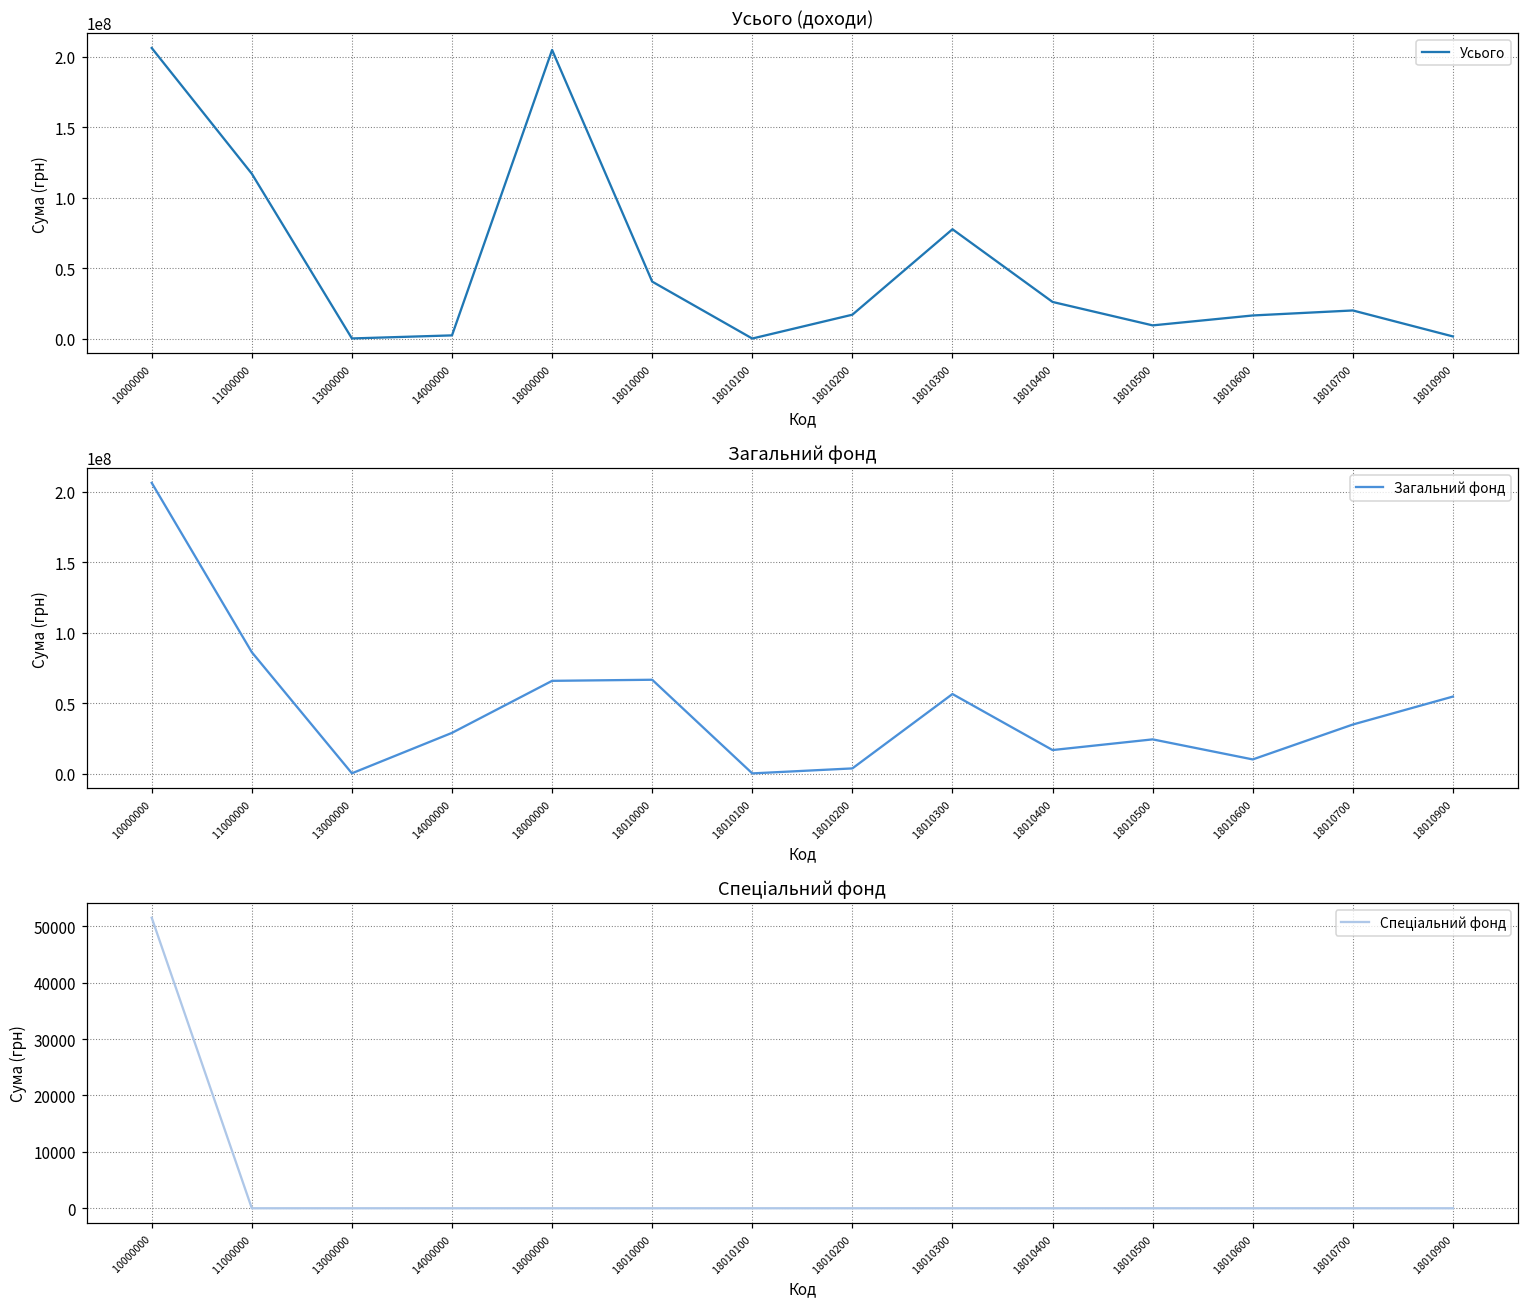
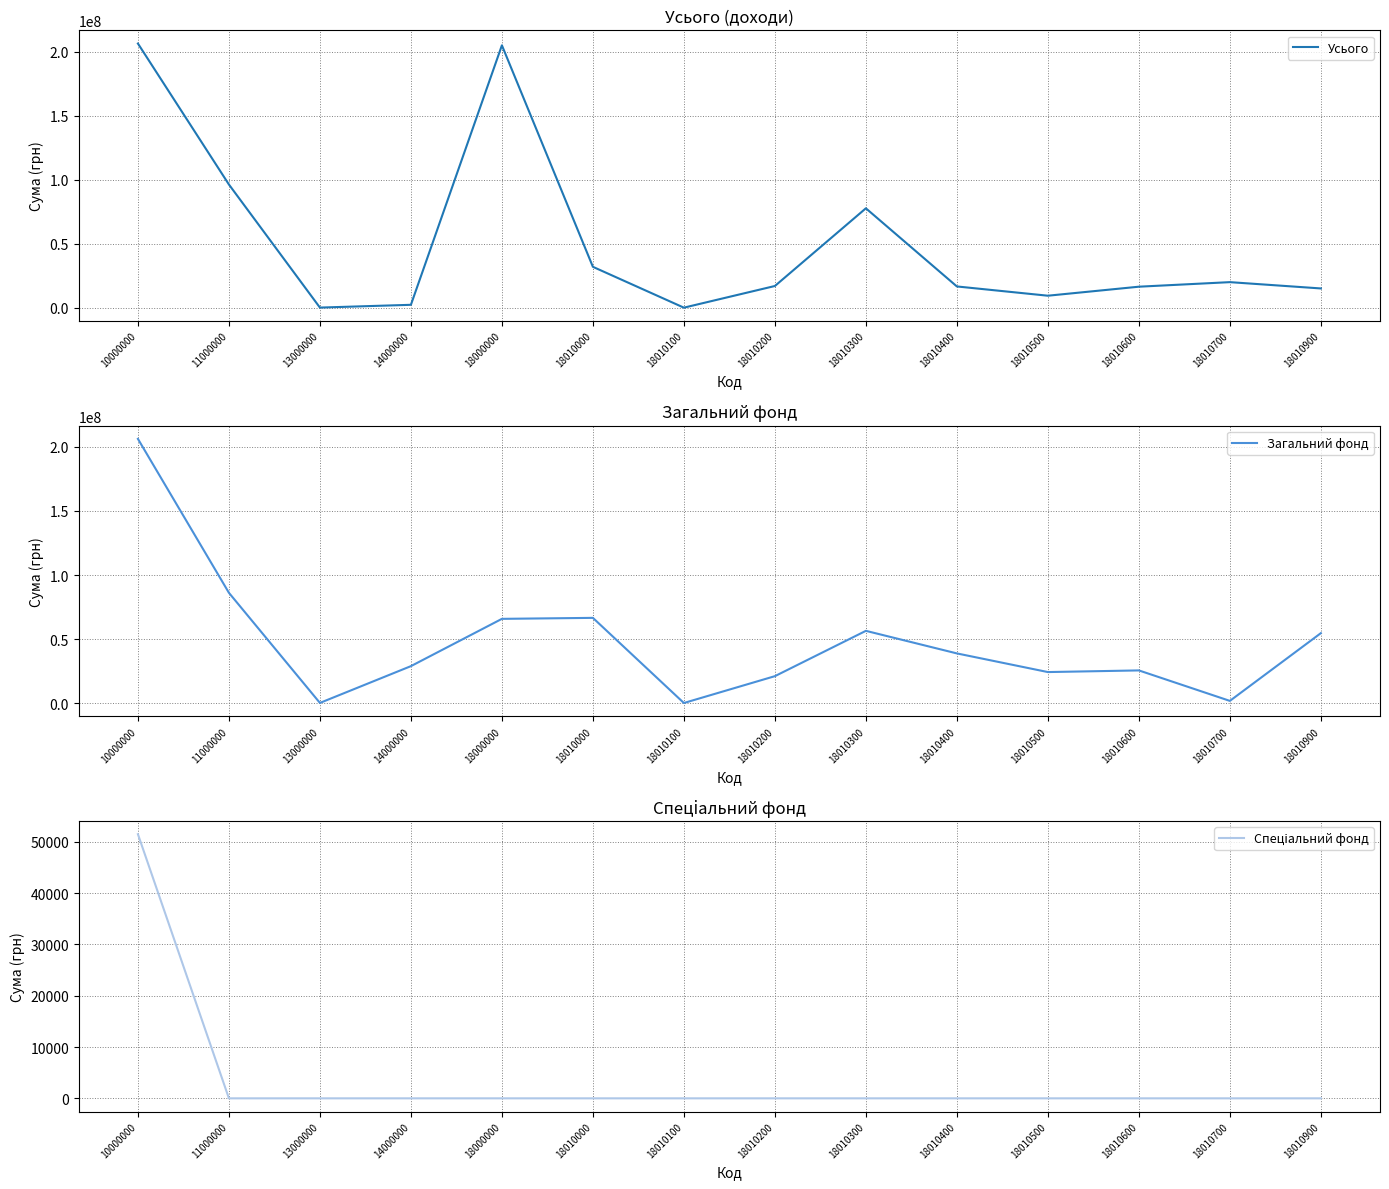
  {
    "Усього (доходи)": {
      "10000000": 206000000,
-     "11000000": 117000000,
+     "11000000": 96000000,
      "13000000": 0,
      "14000000": 2000000,
      "18000000": 205000000,
-     "18010000": 41000000,
+     "18010000": 32000000,
      "18010100": 0,
      "18010200": 17000000,
      "18010300": 78000000,
-     "18010400": 26000000,
+     "18010400": 17000000,
      "18010500": 9000000,
      "18010600": 17000000,
      "18010700": 20000000,
-     "18010900": 2000000
+     "18010900": 15000000
    },
    "Загальний фонд": {
      "10000000": 206000000,
      "11000000": 86000000,
      "13000000": 0,
      "14000000": 29000000,
      "18000000": 66000000,
      "18010000": 67000000,
      "18010100": 0,
-     "18010200": 4000000,
+     "18010200": 21000000,
      "18010300": 56000000,
-     "18010400": 17000000,
+     "18010400": 39000000,
      "18010500": 24000000,
-     "18010600": 10000000,
-     "18010700": 35000000,
+     "18010600": 26000000,
+     "18010700": 2000000,
      "18010900": 55000000
    },
    "Спеціальний фонд": {
      "10000000": 52000,
      "11000000": 0,
      "13000000": 0,
      "14000000": 0,
      "18000000": 0,
      "18010000": 0,
      "18010100": 0,
      "18010200": 0,
      "18010300": 0,
      "18010400": 0,
      "18010500": 0,
      "18010600": 0,
      "18010700": 0,
      "18010900": 0
    }
  }
